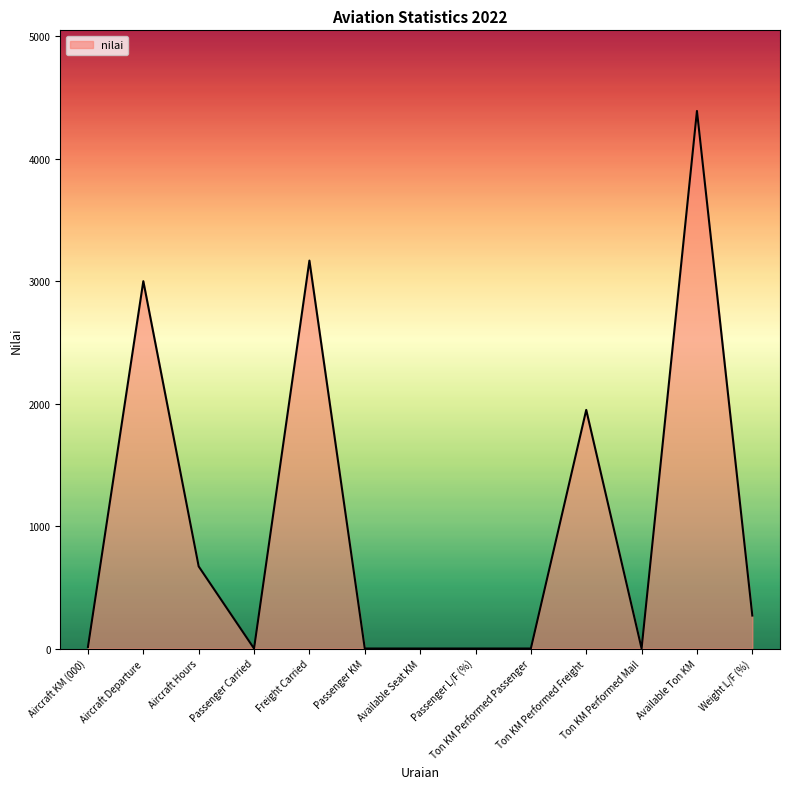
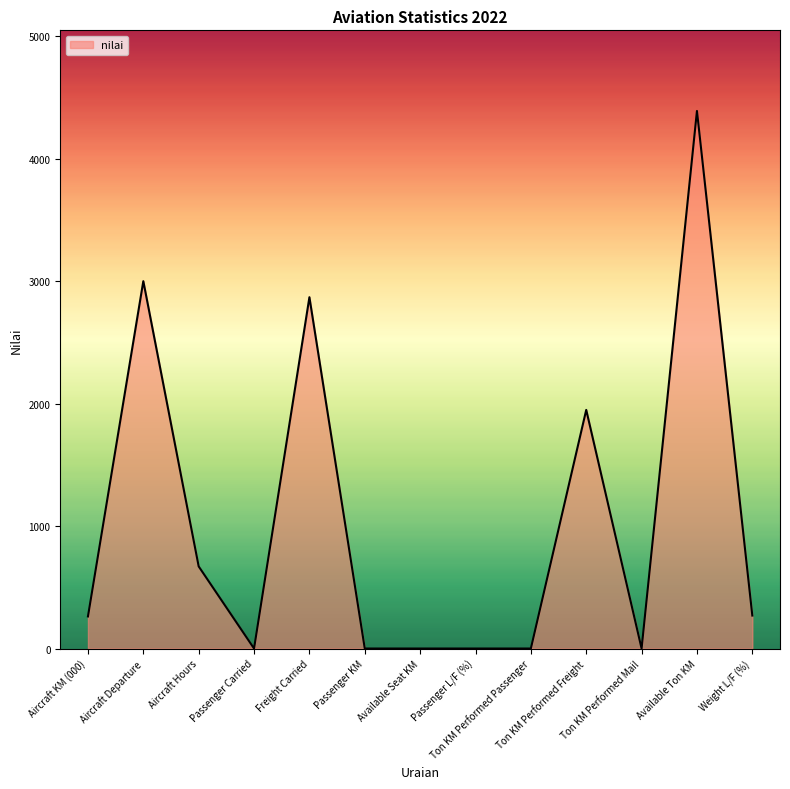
  {
-   "Aircraft KM (000)": 10,
+   "Aircraft KM (000)": 260,
    "Aircraft Departure": 3000,
    "Aircraft Hours": 670,
    "Passenger Carried": 0,
-   "Freight Carried": 3170,
+   "Freight Carried": 2870,
    "Passenger KM": 0,
    "Available Seat KM": 0,
    "Passenger L/F (%)": 0,
    "Ton KM Performed Passenger": 0,
    "Ton KM Performed Freight": 1950,
    "Ton KM Performed Mail": 0,
    "Available Ton KM": 4390,
    "Weight L/F (%)": 270
  }
